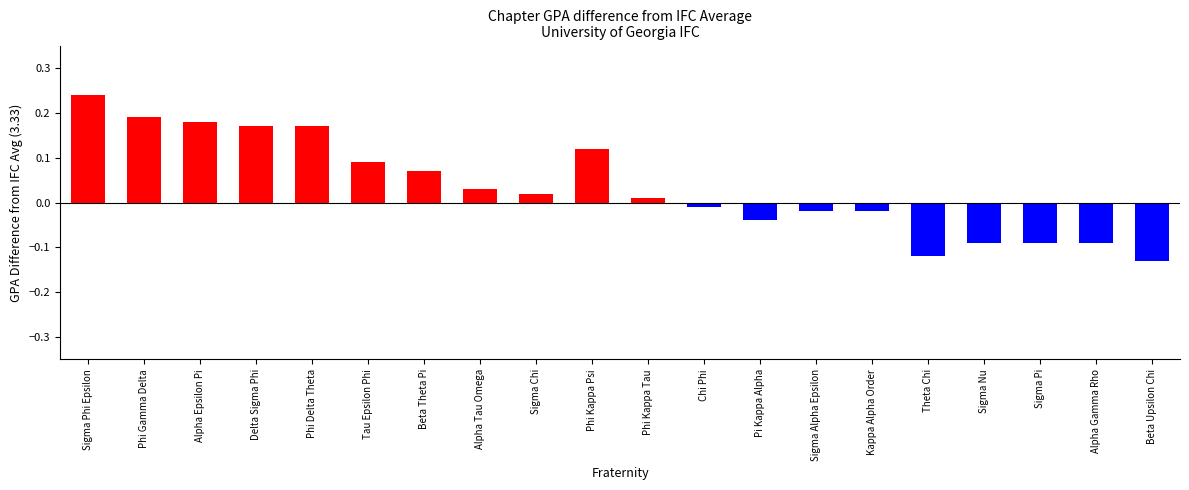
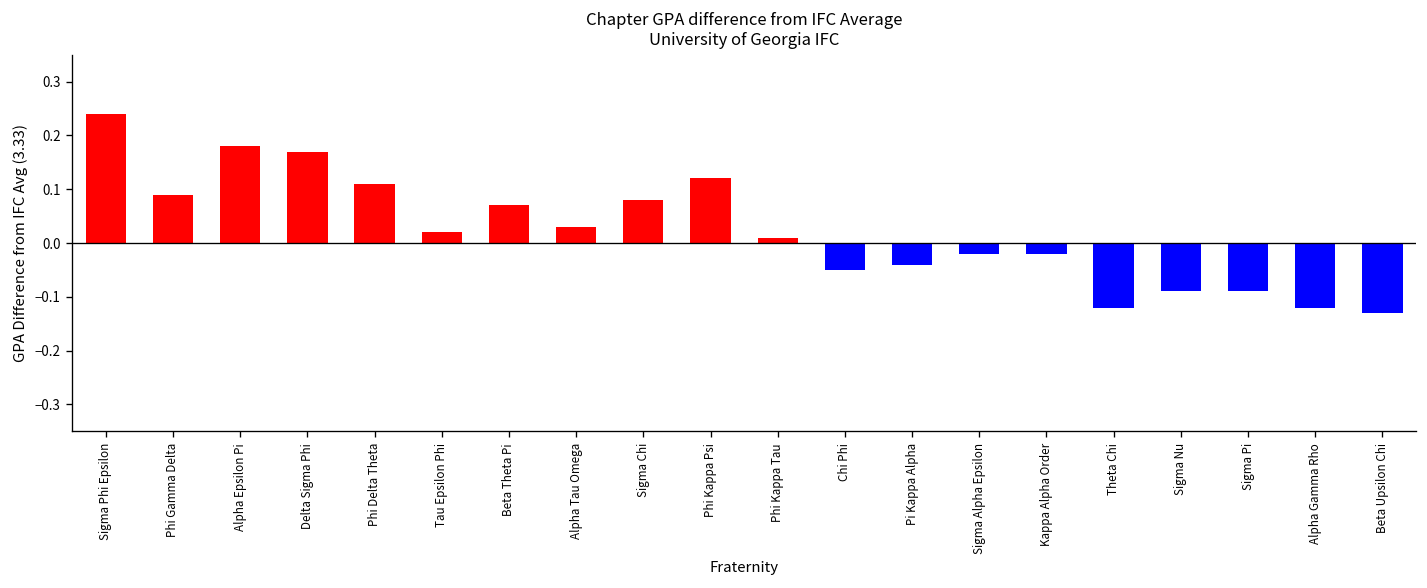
  {
    "Sigma Phi Epsilon": 0.24,
-   "Phi Gamma Delta": 0.19,
+   "Phi Gamma Delta": 0.09,
    "Alpha Epsilon Pi": 0.18,
    "Delta Sigma Phi": 0.17,
-   "Phi Delta Theta": 0.17,
-   "Tau Epsilon Phi": 0.09,
+   "Phi Delta Theta": 0.11,
+   "Tau Epsilon Phi": 0.02,
    "Beta Theta Pi": 0.07,
    "Alpha Tau Omega": 0.03,
-   "Sigma Chi": 0.02,
+   "Sigma Chi": 0.08,
    "Phi Kappa Psi": 0.12,
    "Phi Kappa Tau": 0.01,
-   "Chi Phi": -0.01,
+   "Chi Phi": -0.05,
    "Pi Kappa Alpha": -0.04,
    "Sigma Alpha Epsilon": -0.02,
    "Kappa Alpha Order": -0.02,
    "Theta Chi": -0.12,
    "Sigma Nu": -0.09,
    "Sigma Pi": -0.09,
-   "Alpha Gamma Rho": -0.09,
+   "Alpha Gamma Rho": -0.12,
    "Beta Upsilon Chi": -0.13
  }
